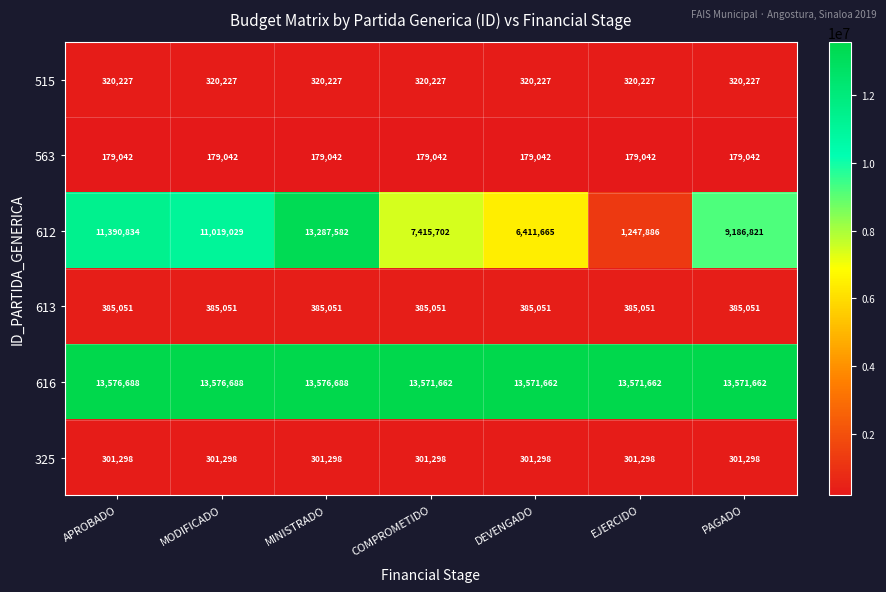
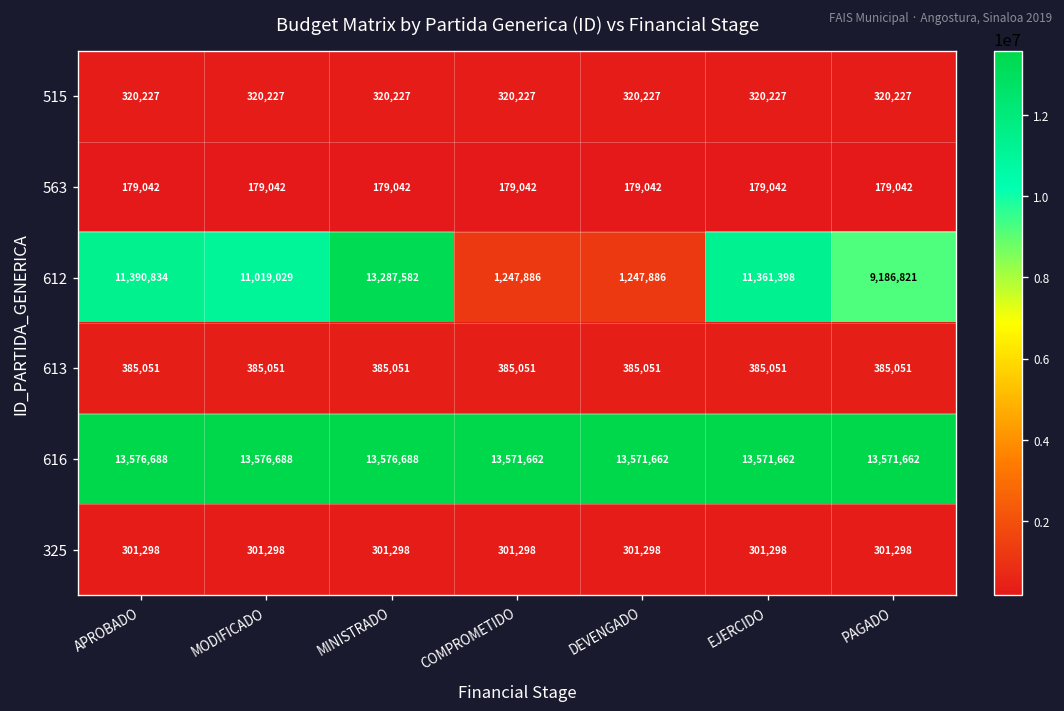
  {
    "515": {
      "APROBADO": "320,227",
      "MODIFICADO": "320,227",
      "MINISTRADO": "320,227",
      "COMPROMETIDO": "320,227",
      "DEVENGADO": "320,227",
      "EJERCIDO": "320,227",
      "PAGADO": "320,227"
    },
    "563": {
      "APROBADO": "179,042",
      "MODIFICADO": "179,042",
      "MINISTRADO": "179,042",
      "COMPROMETIDO": "179,042",
      "DEVENGADO": "179,042",
      "EJERCIDO": "179,042",
      "PAGADO": "179,042"
    },
    "612": {
      "APROBADO": "11,390,834",
      "MODIFICADO": "11,019,029",
      "MINISTRADO": "13,287,582",
-     "COMPROMETIDO": "7,415,702",
-     "DEVENGADO": "6,411,665",
-     "EJERCIDO": "1,247,886",
+     "COMPROMETIDO": "1,247,886",
+     "DEVENGADO": "1,247,886",
+     "EJERCIDO": "11,361,398",
      "PAGADO": "9,186,821"
    },
    "613": {
      "APROBADO": "385,051",
      "MODIFICADO": "385,051",
      "MINISTRADO": "385,051",
      "COMPROMETIDO": "385,051",
      "DEVENGADO": "385,051",
      "EJERCIDO": "385,051",
      "PAGADO": "385,051"
    },
    "616": {
      "APROBADO": "13,576,688",
      "MODIFICADO": "13,576,688",
      "MINISTRADO": "13,576,688",
      "COMPROMETIDO": "13,571,662",
      "DEVENGADO": "13,571,662",
      "EJERCIDO": "13,571,662",
      "PAGADO": "13,571,662"
    },
    "325": {
      "APROBADO": "301,298",
      "MODIFICADO": "301,298",
      "MINISTRADO": "301,298",
      "COMPROMETIDO": "301,298",
      "DEVENGADO": "301,298",
      "EJERCIDO": "301,298",
      "PAGADO": "301,298"
    }
  }
